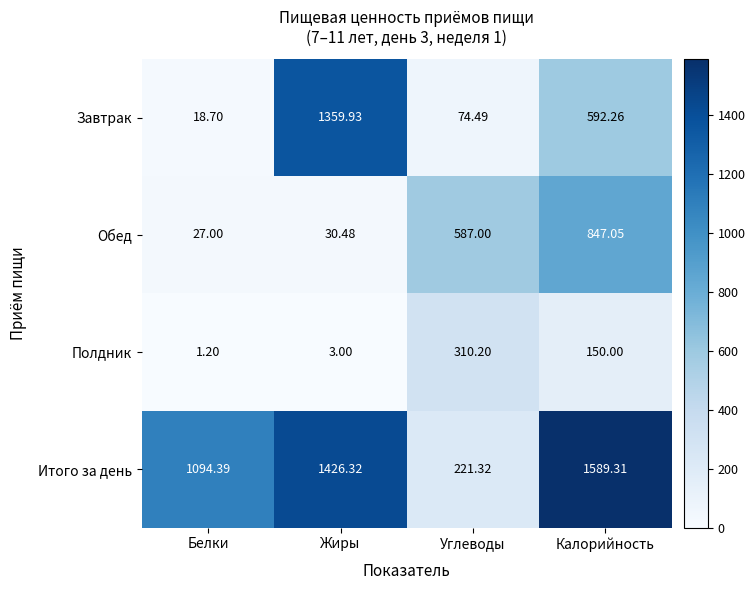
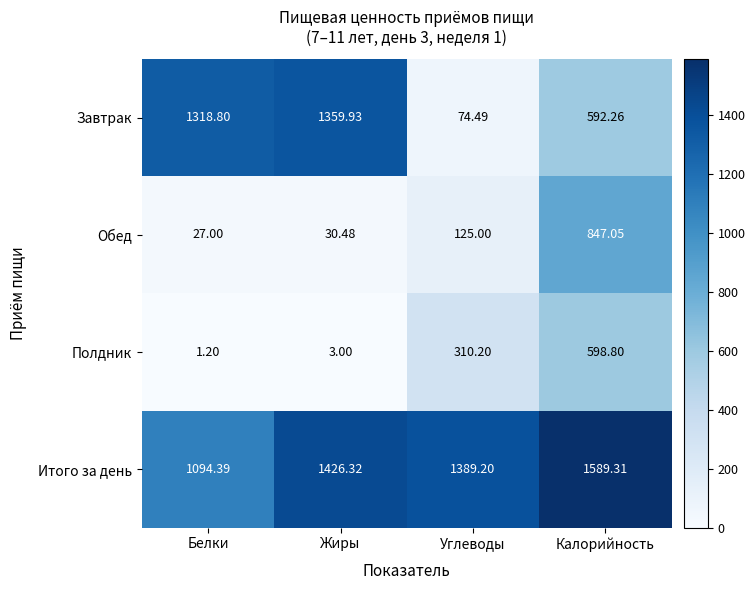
  {
    "Завтрак": {
-     "Белки": 18.70,
+     "Белки": 1318.80,
      "Жиры": 1359.93,
      "Углеводы": 74.49,
      "Калорийность": 592.26
    },
    "Обед": {
      "Белки": 27.00,
      "Жиры": 30.48,
-     "Углеводы": 587.00,
+     "Углеводы": 125.00,
      "Калорийность": 847.05
    },
    "Полдник": {
      "Белки": 1.20,
      "Жиры": 3.00,
      "Углеводы": 310.20,
-     "Калорийность": 150.00
+     "Калорийность": 598.80
    },
    "Итого за день": {
      "Белки": 1094.39,
      "Жиры": 1426.32,
-     "Углеводы": 221.32,
+     "Углеводы": 1389.20,
      "Калорийность": 1589.31
    }
  }
